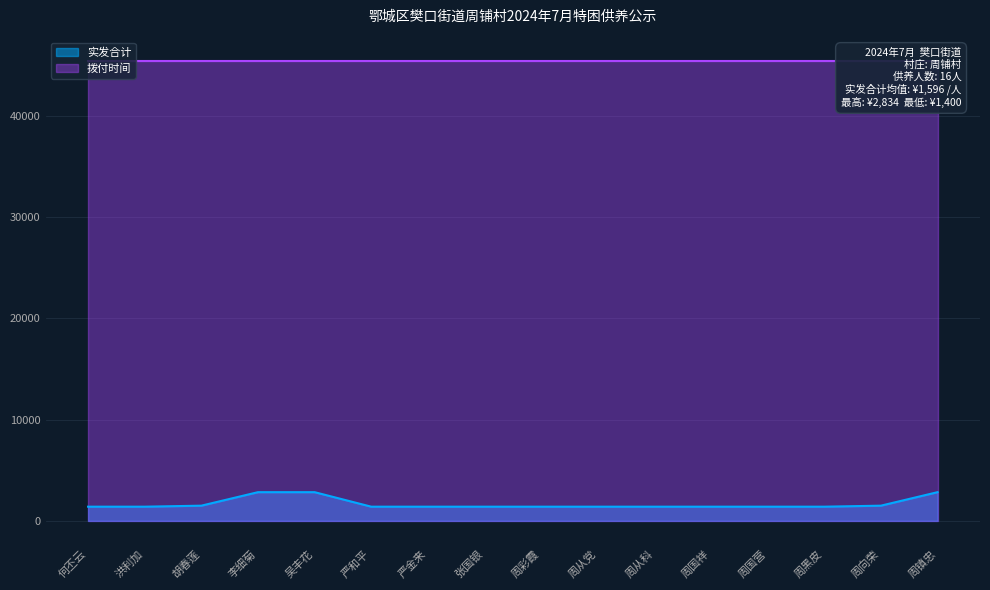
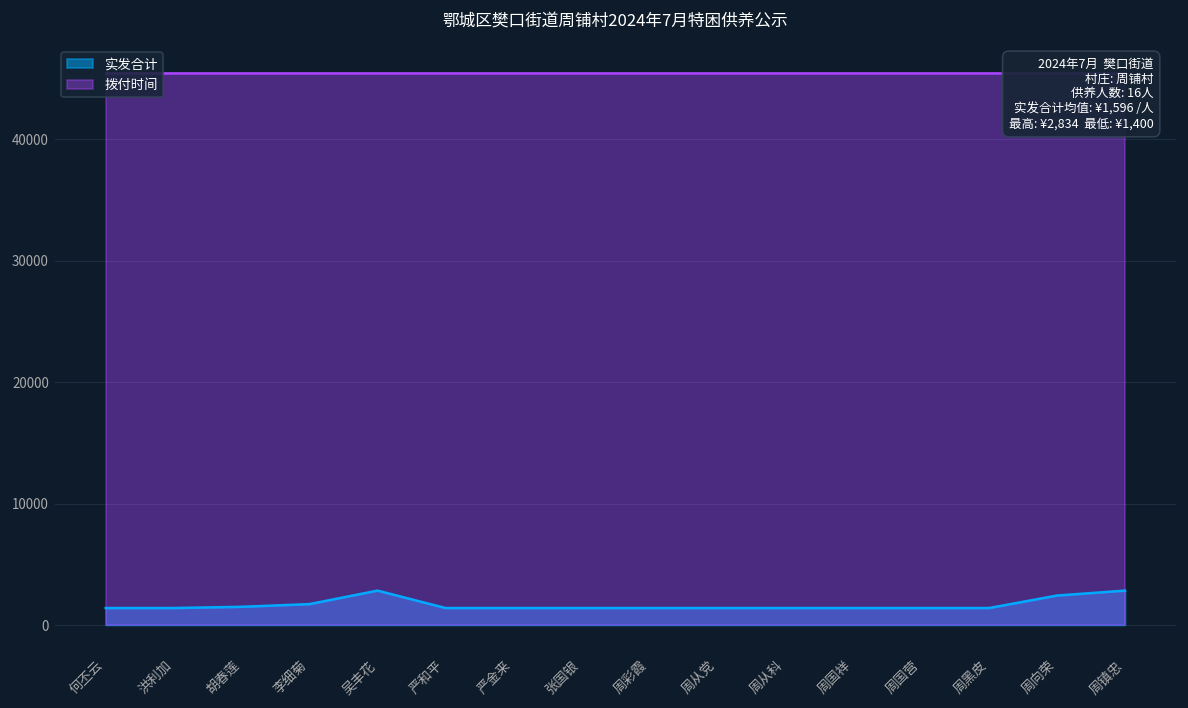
  {
    "实发合计": {
      "何丕云": 1400,
      "洪利加": 1400,
      "胡春莲": 1500,
-     "李细菊": 2800,
+     "李细菊": 1700,
      "吴丰花": 2800,
      "严和平": 1400,
      "严金来": 1400,
      "张国银": 1400,
      "周彩霞": 1400,
      "周从党": 1400,
      "周从科": 1400,
      "周国祥": 1400,
      "周国营": 1400,
      "周黑皮": 1400,
-     "周向荣": 1500,
+     "周向荣": 2400,
      "周镇忠": 2800
    },
    "拨付时间": {
      "洪利加": 45500,
      "胡春莲": 45500,
      "李细菊": 45500,
      "吴丰花": 45500,
      "严和平": 45500,
      "严金来": 45500,
      "张国银": 45500,
      "周彩霞": 45500,
      "周从党": 45500,
      "周从科": 45500,
      "周国祥": 45500,
      "周国营": 45500,
      "周黑皮": 45500
    }
  }
